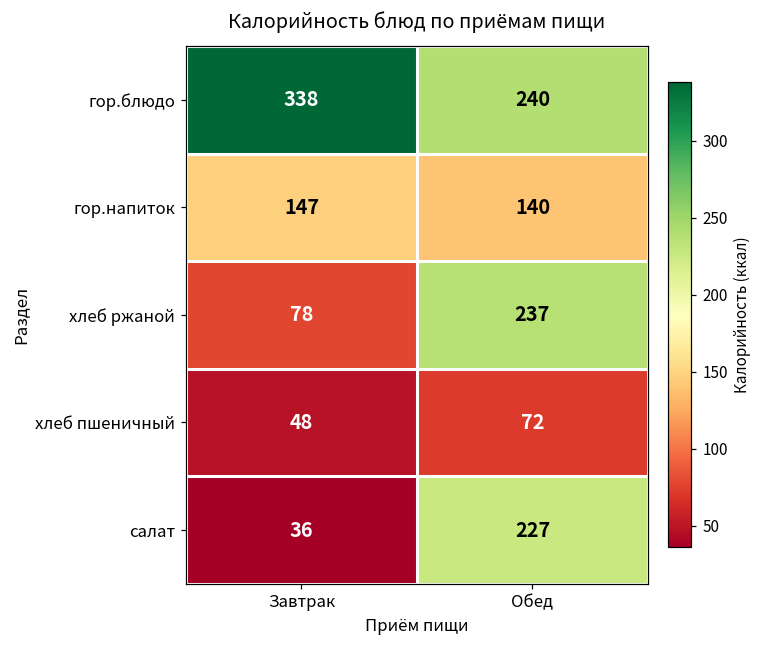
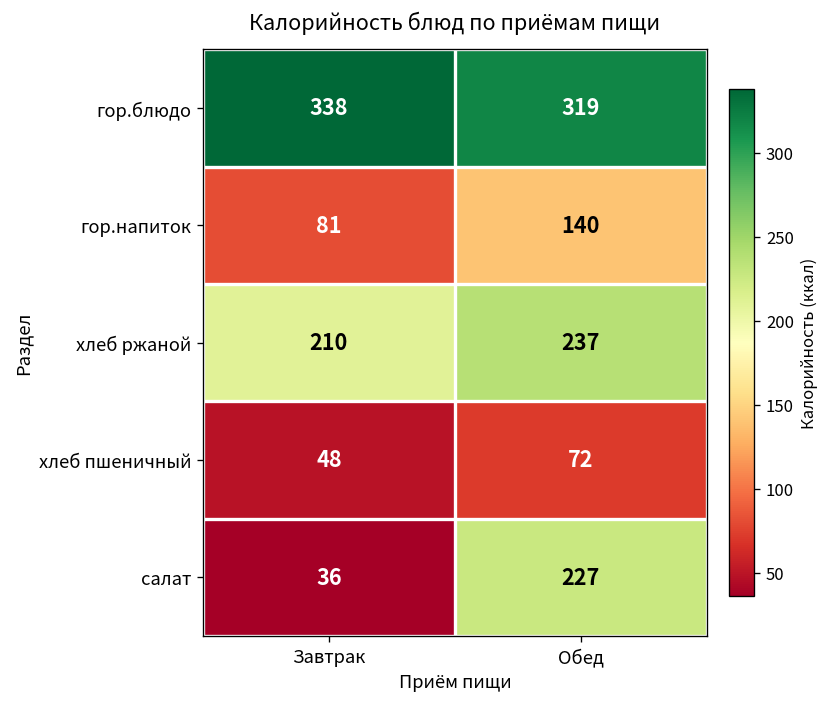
  {
    "гор.блюдо": {
      "Завтрак": 338,
-     "Обед": 240
+     "Обед": 319
    },
    "гор.напиток": {
-     "Завтрак": 147,
+     "Завтрак": 81,
      "Обед": 140
    },
    "хлеб ржаной": {
-     "Завтрак": 78,
+     "Завтрак": 210,
      "Обед": 237
    },
    "хлеб пшеничный": {
      "Завтрак": 48,
      "Обед": 72
    },
    "салат": {
      "Завтрак": 36,
      "Обед": 227
    }
  }
